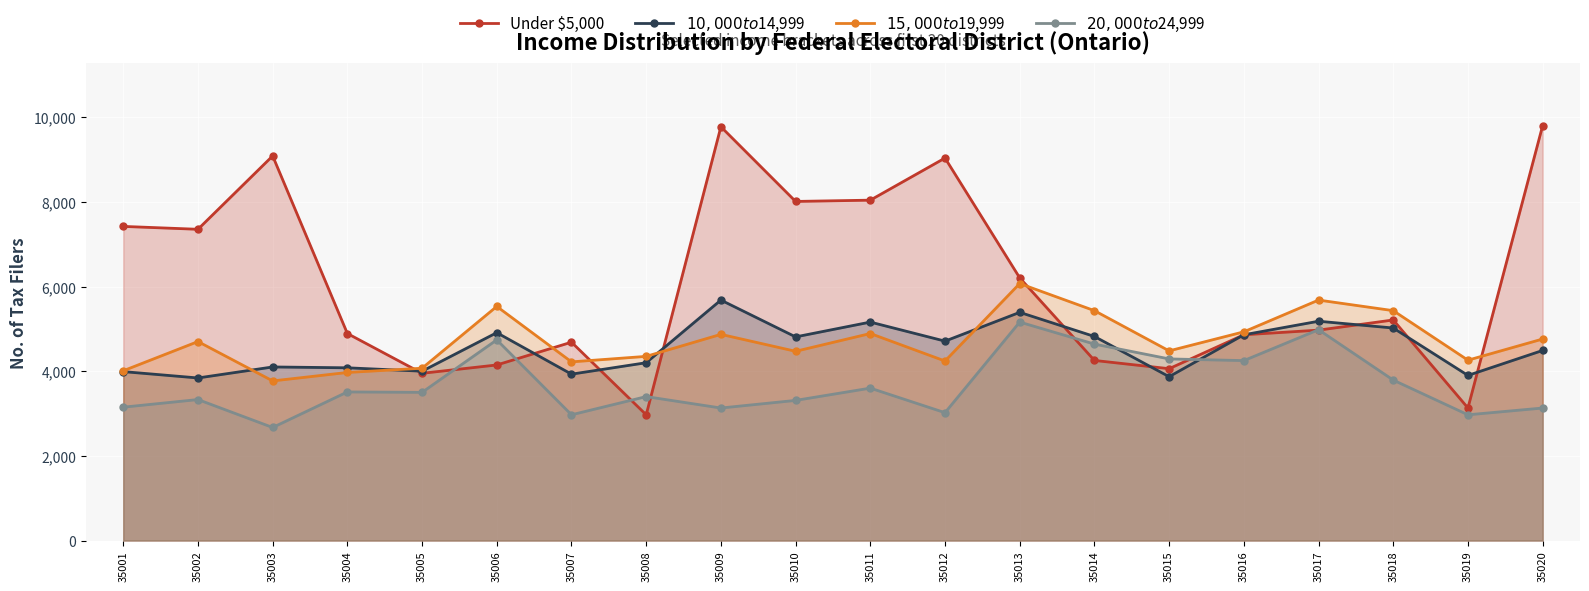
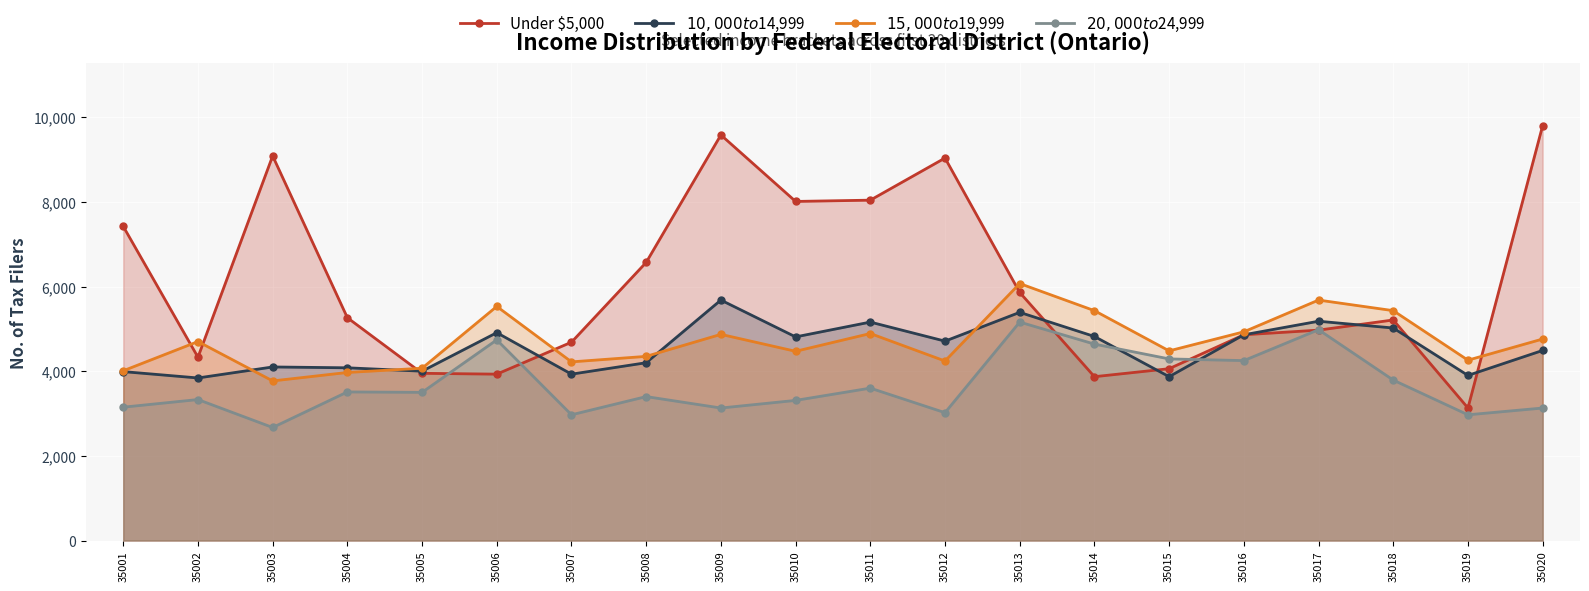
  {
    "Under $5,000": {
      "35001": "7,400",
-     "35002": "7,400",
+     "35002": "4,300",
      "35003": "9,100",
-     "35004": "4,900",
-     "35006": "4,100",
+     "35004": "5,300",
+     "35006": "3,900",
      "35007": "4,700",
-     "35008": "3,000",
-     "35009": "9,800",
+     "35008": "6,600",
+     "35009": "9,600",
      "35010": "8,000",
      "35011": "8,000",
      "35012": "9,000",
-     "35013": "6,200",
-     "35014": "4,300",
+     "35013": "5,900",
+     "35014": "3,900",
      "35015": "4,100",
      "35018": "5,200",
      "35019": "3,100",
      "35020": "9,800"
    }
  }
